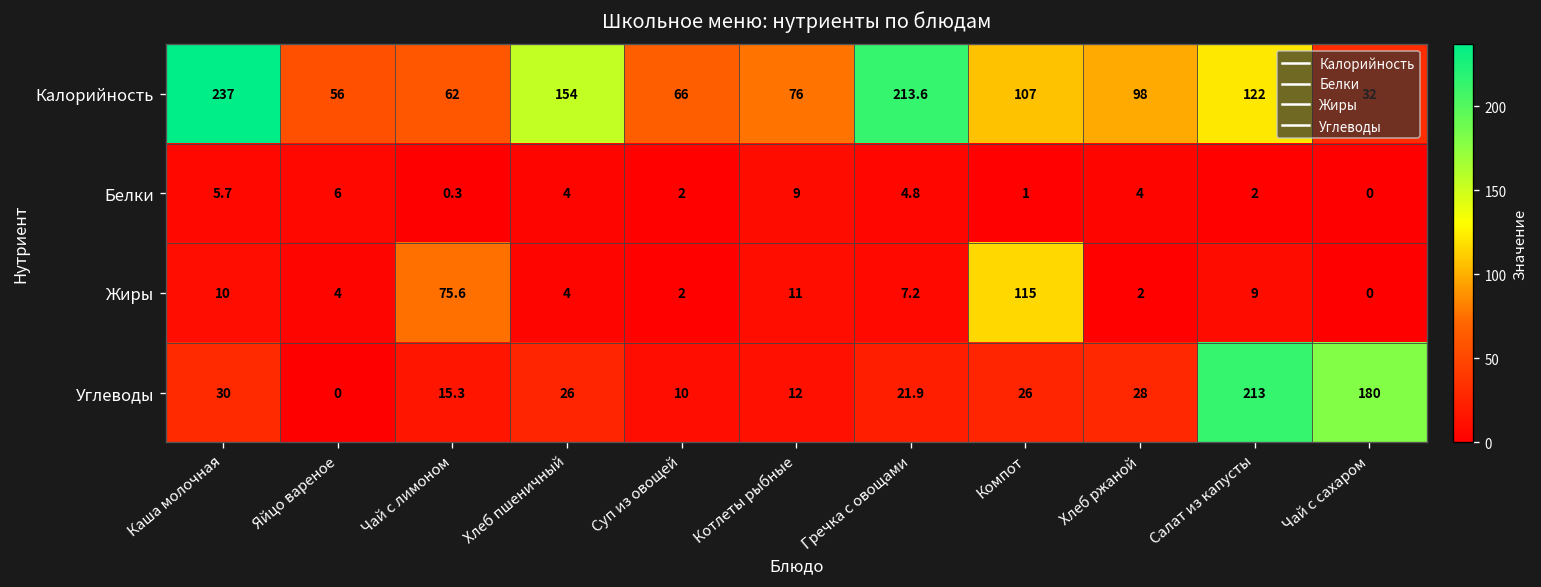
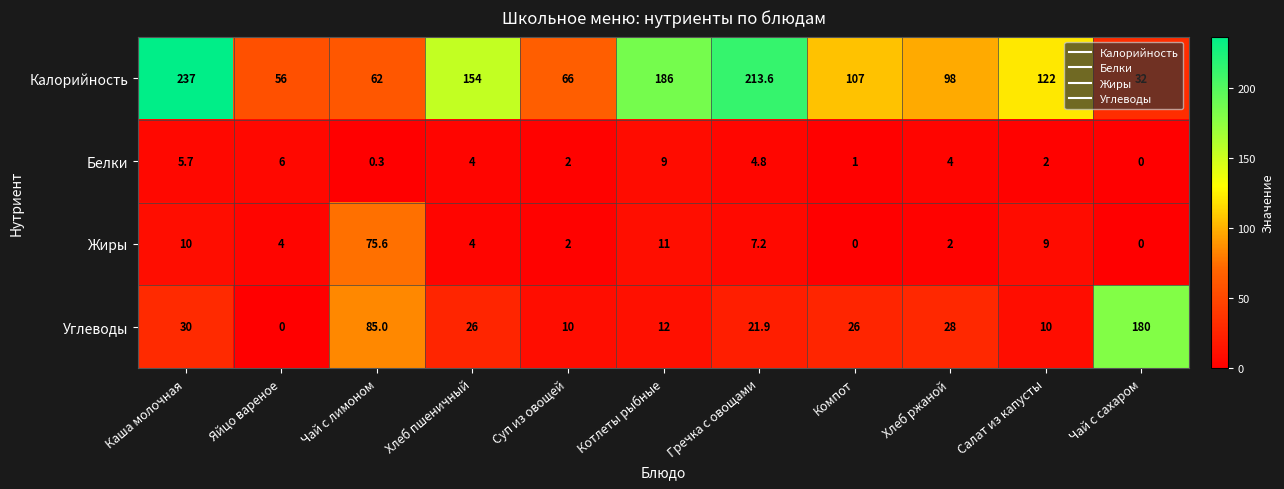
  {
    "Калорийность": {
      "Каша молочная": 237,
      "Яйцо вареное": 56,
      "Чай с лимоном": 62,
      "Хлеб пшеничный": 154,
      "Суп из овощей": 66,
-     "Котлеты рыбные": 76,
+     "Котлеты рыбные": 186,
      "Гречка с овощами": 213.6,
      "Компот": 107,
      "Хлеб ржаной": 98,
      "Салат из капусты": 122
    },
    "Белки": {
      "Каша молочная": 5.7,
      "Яйцо вареное": 6,
      "Чай с лимоном": 0.3,
      "Хлеб пшеничный": 4,
      "Суп из овощей": 2,
      "Котлеты рыбные": 9,
      "Гречка с овощами": 4.8,
      "Компот": 1,
      "Хлеб ржаной": 4,
      "Салат из капусты": 2,
      "Чай с сахаром": 0
    },
    "Жиры": {
      "Каша молочная": 10,
      "Яйцо вареное": 4,
      "Чай с лимоном": 75.6,
      "Хлеб пшеничный": 4,
      "Суп из овощей": 2,
      "Котлеты рыбные": 11,
      "Гречка с овощами": 7.2,
-     "Компот": 115,
+     "Компот": 0,
      "Хлеб ржаной": 2,
      "Салат из капусты": 9,
      "Чай с сахаром": 0
    },
    "Углеводы": {
      "Каша молочная": 30,
      "Яйцо вареное": 0,
-     "Чай с лимоном": 15.3,
+     "Чай с лимоном": 85.0,
      "Хлеб пшеничный": 26,
      "Суп из овощей": 10,
      "Котлеты рыбные": 12,
      "Гречка с овощами": 21.9,
      "Компот": 26,
      "Хлеб ржаной": 28,
-     "Салат из капусты": 213,
+     "Салат из капусты": 10,
      "Чай с сахаром": 180
    }
  }
